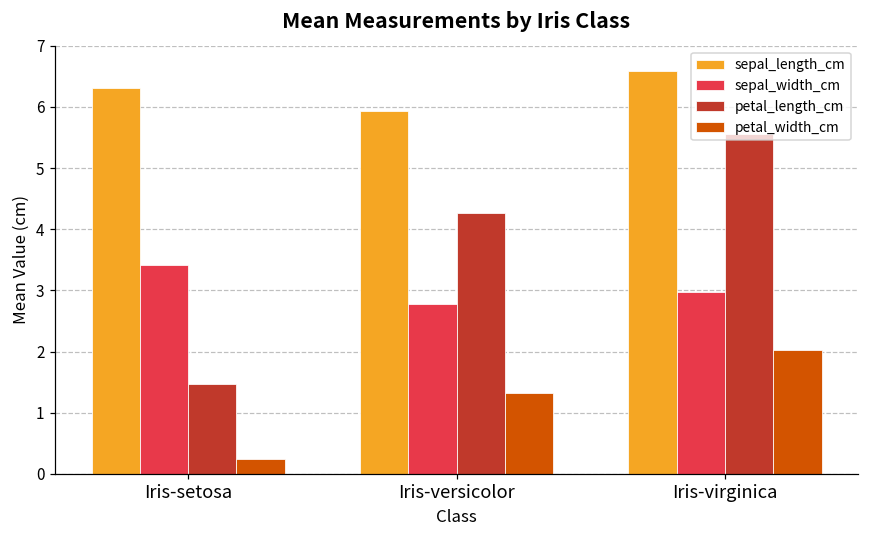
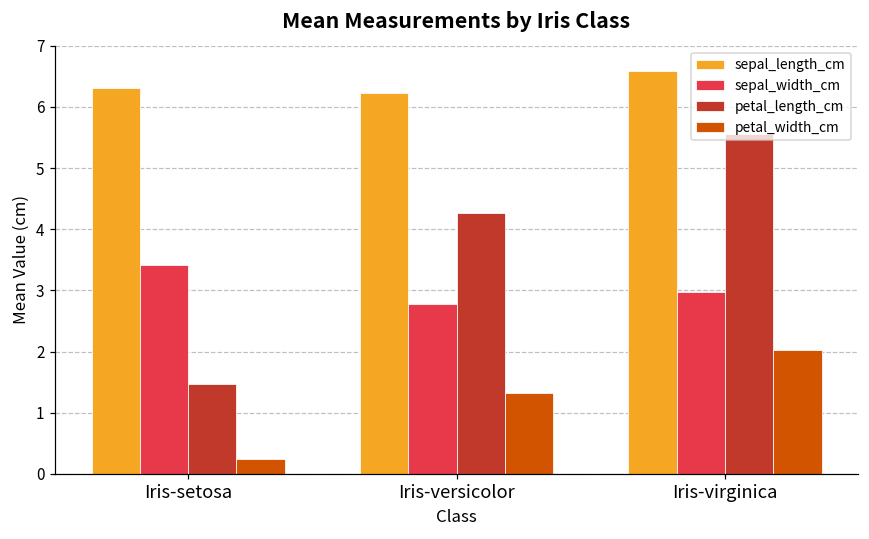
  {
    "sepal_length_cm": {
      "Iris-setosa": 6.3,
-     "Iris-versicolor": 5.9,
+     "Iris-versicolor": 6.2,
      "Iris-virginica": 6.6
    }
  }
